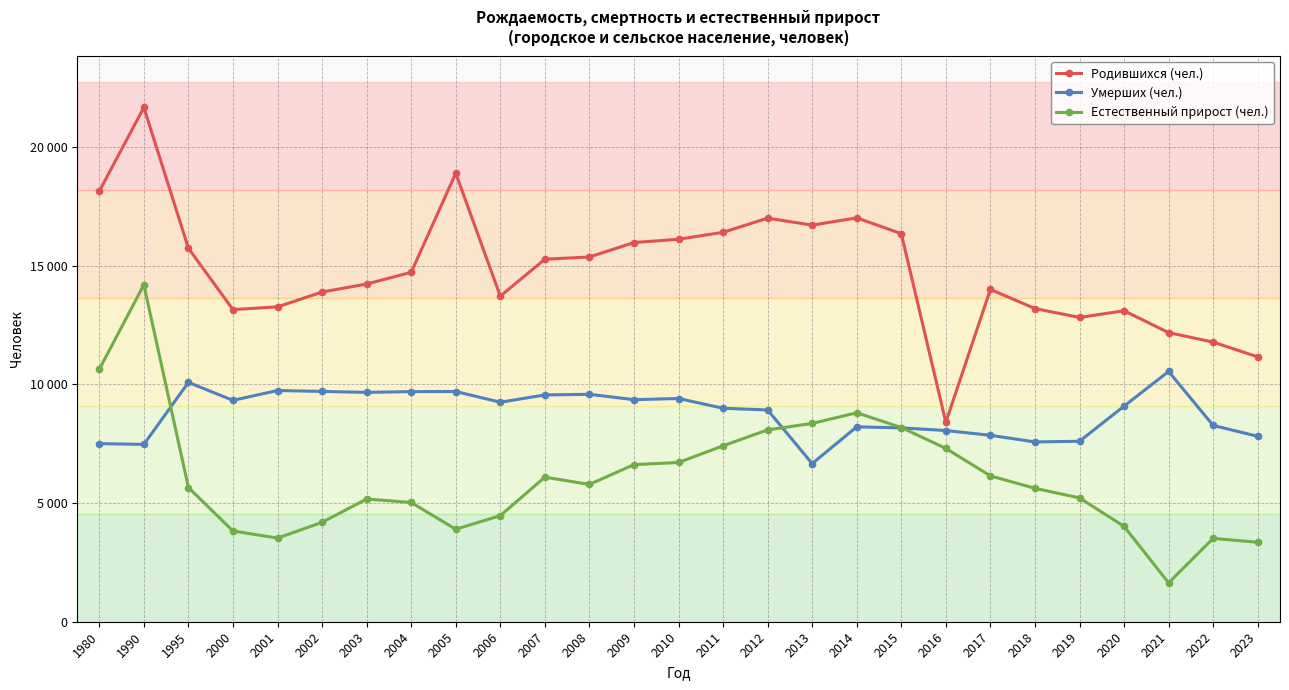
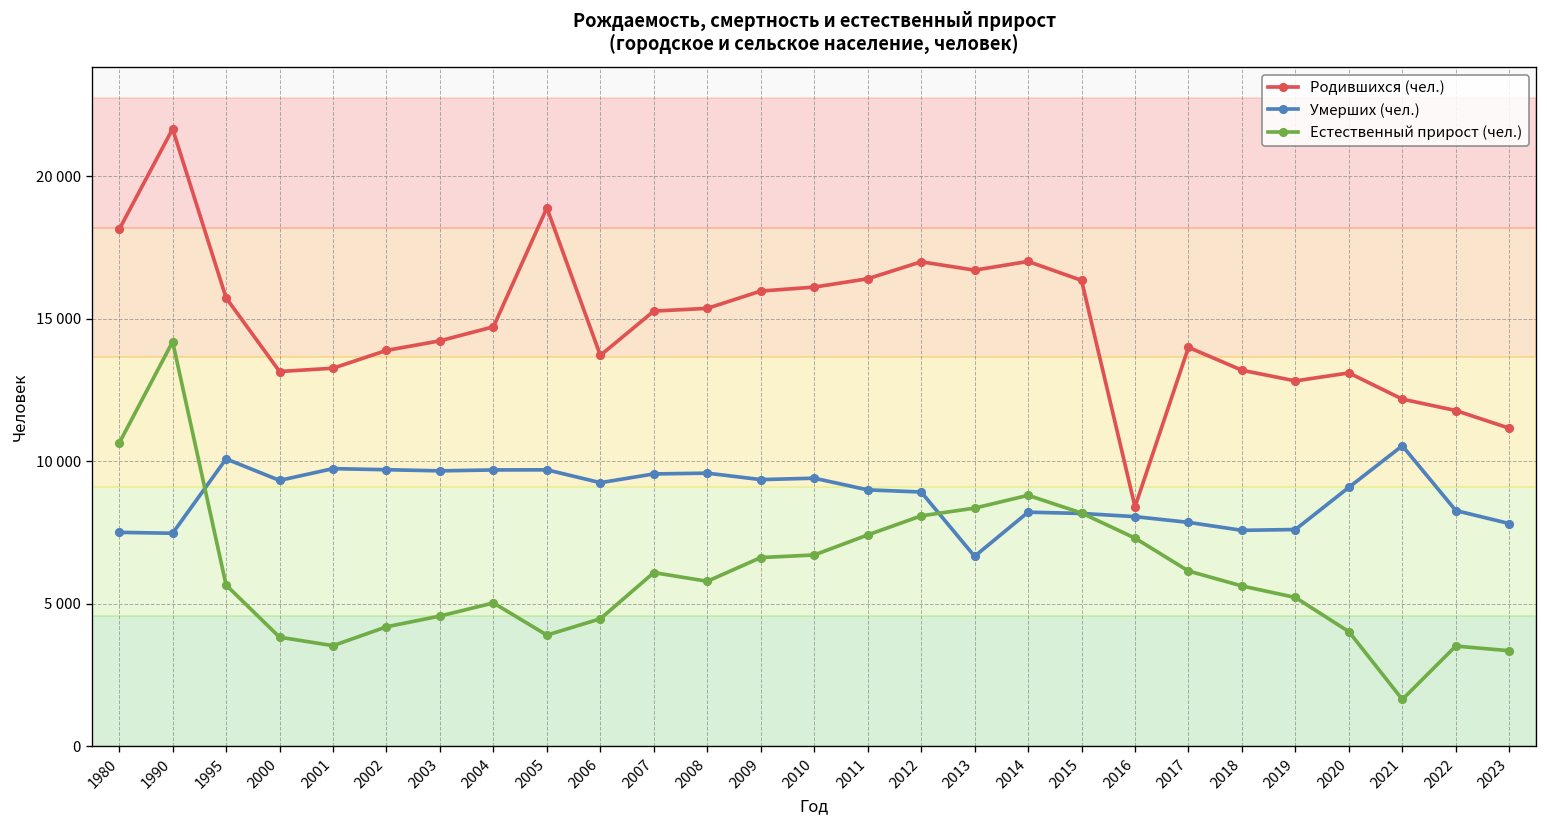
  {
    "Родившихся (чел.)": {
      "1980": 18100,
      "1990": 21700,
      "1995": 15700,
      "2000": 13100,
      "2001": 13300,
      "2002": 13900,
      "2003": 14200,
      "2004": 14700,
      "2005": 18900,
      "2006": 13700,
      "2007": 15300,
      "2008": 15400,
      "2009": 16000,
      "2010": 16100,
      "2011": 16400,
      "2012": 17000,
      "2013": 16700,
      "2014": 17000,
      "2015": 16300,
      "2016": 8400,
      "2017": 14000,
      "2018": 13200,
      "2019": 12800,
      "2020": 13100,
      "2021": 12200,
      "2022": 11800,
      "2023": 11200
    },
    "Умерших (чел.)": {
      "1980": 7500,
      "1990": 7500,
      "1995": 10100,
      "2000": 9300,
      "2001": 9700,
      "2002": 9700,
      "2003": 9700,
      "2004": 9700,
      "2005": 9700,
      "2006": 9200,
      "2007": 9600,
      "2008": 9600,
      "2009": 9400,
      "2010": 9400,
      "2011": 9000,
      "2012": 8900,
      "2013": 6700,
      "2014": 8200,
      "2016": 8100,
      "2017": 7900,
      "2018": 7600,
      "2019": 7600,
      "2020": 9100,
      "2021": 10500,
      "2022": 8300,
      "2023": 7800
    },
    "Естественный прирост (чел.)": {
      "1980": 10600,
      "1990": 14200,
      "1995": 5700,
      "2000": 3800,
      "2001": 3500,
      "2002": 4200,
-     "2003": 5200,
+     "2003": 4600,
      "2004": 5000,
      "2005": 3900,
      "2006": 4500,
      "2007": 6100,
      "2008": 5800,
      "2009": 6600,
      "2010": 6700,
      "2011": 7400,
      "2012": 8100,
      "2013": 8400,
      "2014": 8800,
      "2016": 7300,
      "2017": 6100,
      "2018": 5600,
      "2019": 5200,
      "2020": 4000,
      "2021": 1600,
      "2022": 3500,
      "2023": 3300
    }
  }
